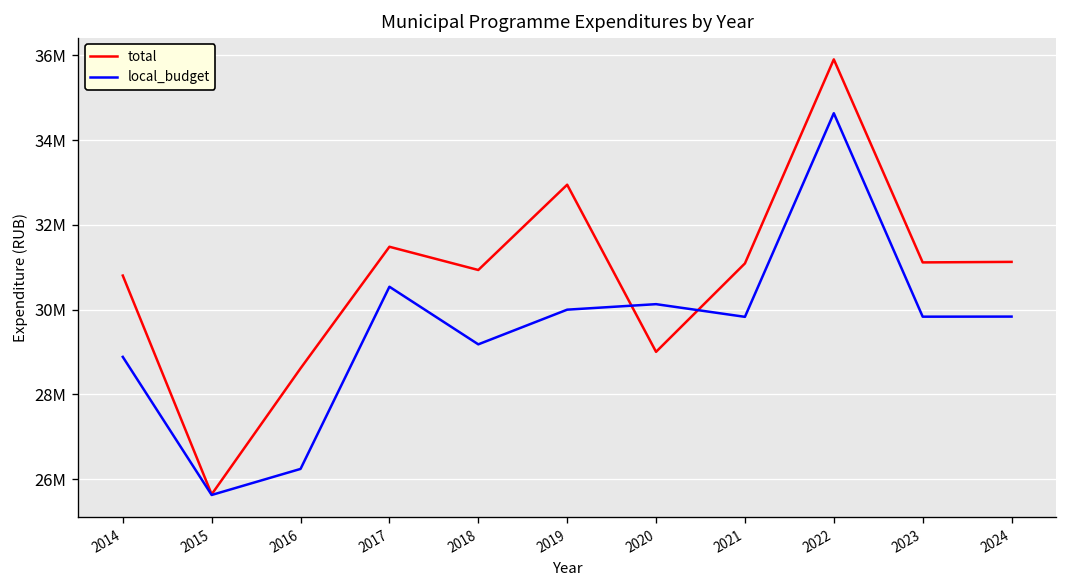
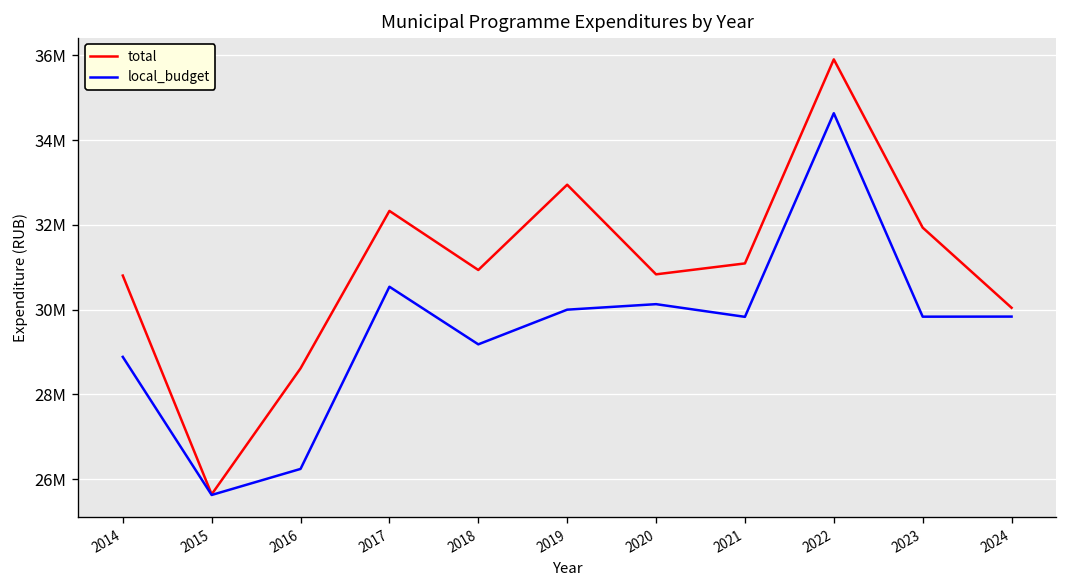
  {
    "total": {
      "2014": 30800000,
      "2016": 28600000,
-     "2017": 31500000,
+     "2017": 32300000,
      "2018": 30900000,
      "2019": 32900000,
-     "2020": 29000000,
+     "2020": 30800000,
      "2021": 31100000,
      "2022": 35900000,
-     "2023": 31100000,
-     "2024": 31100000
+     "2023": 31900000,
+     "2024": 30000000
    },
    "local_budget": {
      "2014": 28900000,
      "2016": 26200000,
      "2017": 30500000,
      "2018": 29200000,
      "2019": 30000000,
      "2020": 30100000,
      "2021": 29800000,
      "2022": 34600000,
      "2023": 29800000,
      "2024": 29800000
    }
  }
